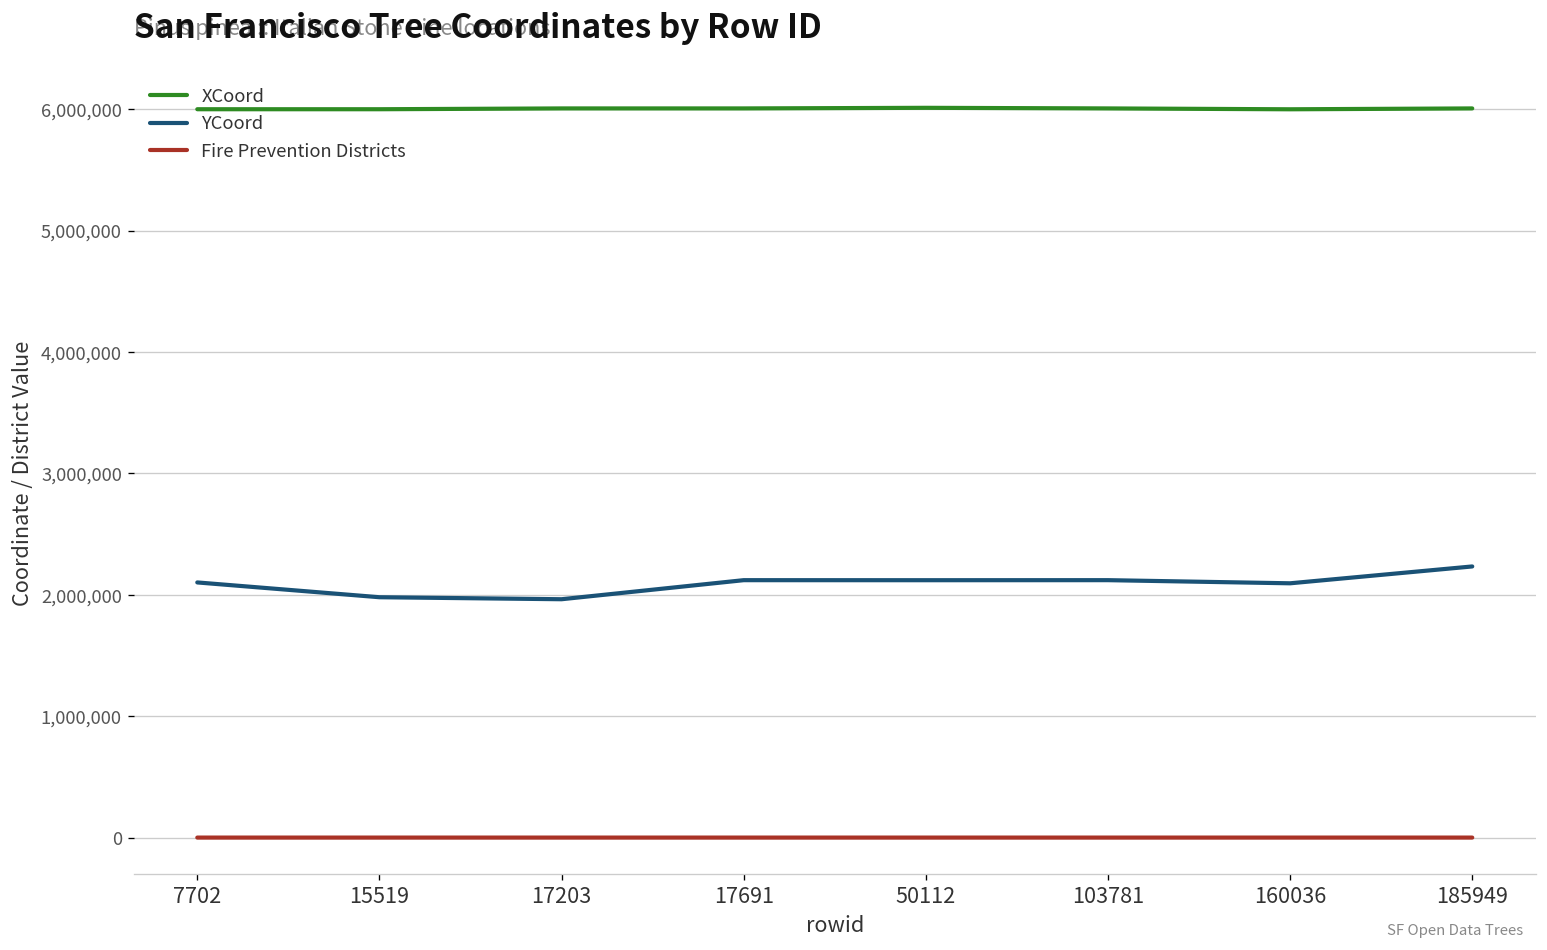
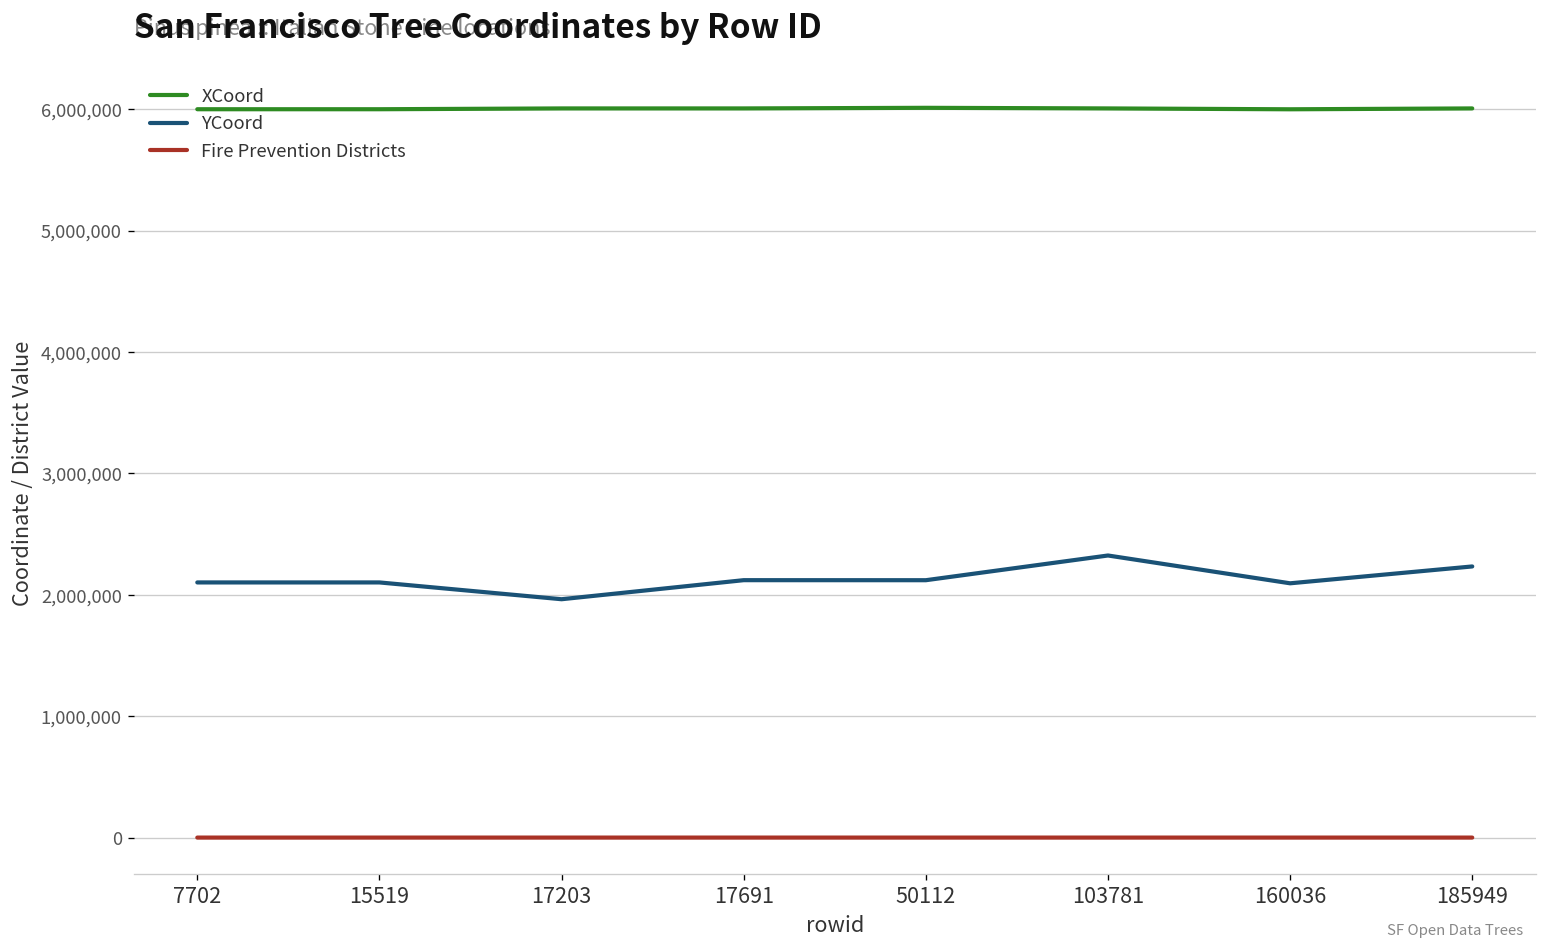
  {
    "XCoord": {
      "7702": "6,000,000",
      "15519": "6,000,000",
      "17203": "6,010,000",
      "17691": "6,010,000",
      "50112": "6,010,000",
      "103781": "6,010,000",
      "160036": "6,000,000",
      "185949": "6,010,000"
    },
    "YCoord": {
      "7702": "2,100,000",
-     "15519": "1,980,000",
+     "15519": "2,100,000",
      "17203": "1,960,000",
      "17691": "2,120,000",
      "50112": "2,120,000",
-     "103781": "2,120,000",
+     "103781": "2,320,000",
      "160036": "2,090,000",
      "185949": "2,230,000"
    },
    "Fire Prevention Districts": {
      "7702": "0",
      "15519": "0",
      "17203": "0",
      "17691": "0",
      "50112": "0",
      "103781": "0",
      "160036": "0",
      "185949": "0"
    }
  }
